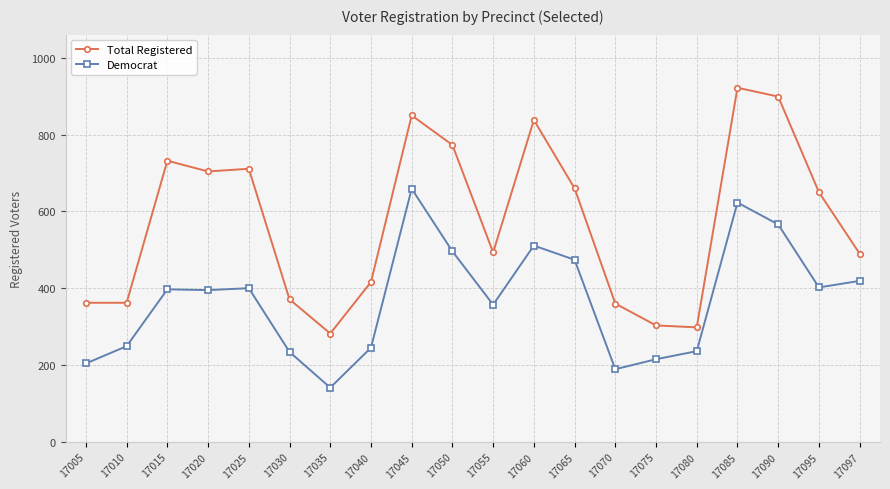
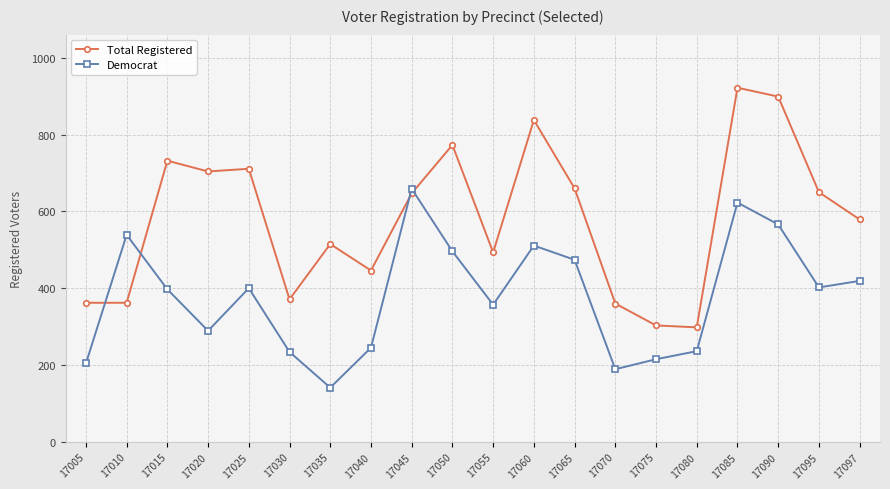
  {
    "Total Registered": {
      "17005": 360,
      "17010": 360,
      "17015": 730,
      "17020": 700,
      "17025": 710,
      "17030": 370,
-     "17035": 280,
-     "17040": 420,
-     "17045": 850,
+     "17035": 520,
+     "17040": 450,
+     "17045": 650,
      "17050": 770,
      "17055": 490,
      "17060": 840,
      "17065": 660,
      "17070": 360,
      "17075": 300,
      "17080": 300,
      "17085": 920,
      "17090": 900,
      "17095": 650,
-     "17097": 490
+     "17097": 580
    },
    "Democrat": {
      "17005": 200,
-     "17010": 250,
+     "17010": 540,
      "17015": 400,
-     "17020": 400,
+     "17020": 290,
      "17025": 400,
      "17030": 230,
      "17035": 140,
      "17040": 250,
      "17045": 660,
      "17050": 500,
      "17055": 360,
      "17060": 510,
      "17065": 470,
      "17070": 190,
      "17075": 220,
      "17080": 240,
      "17085": 620,
      "17090": 570,
      "17095": 400,
      "17097": 420
    }
  }
